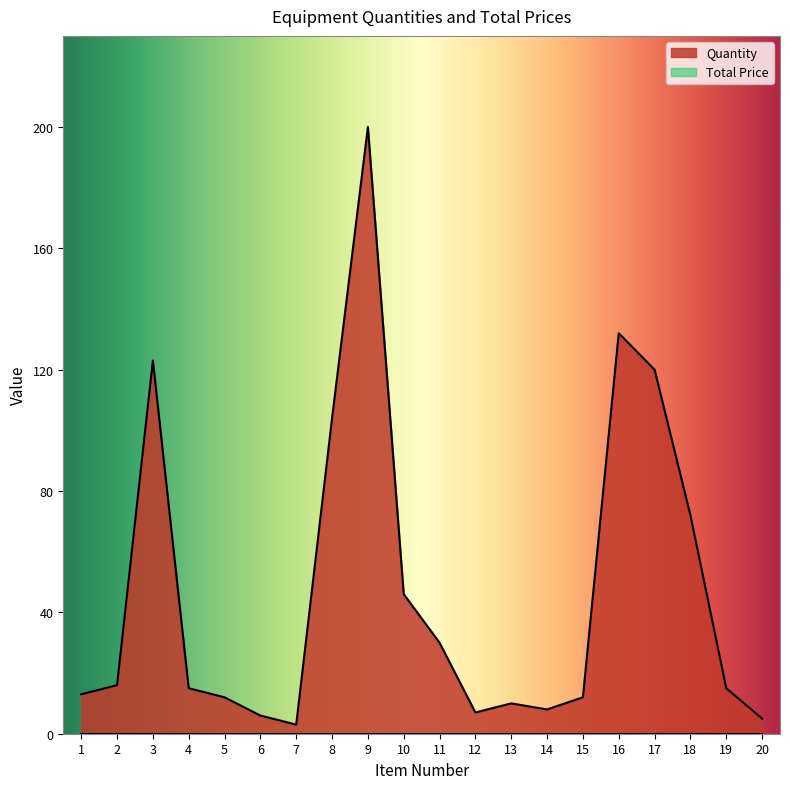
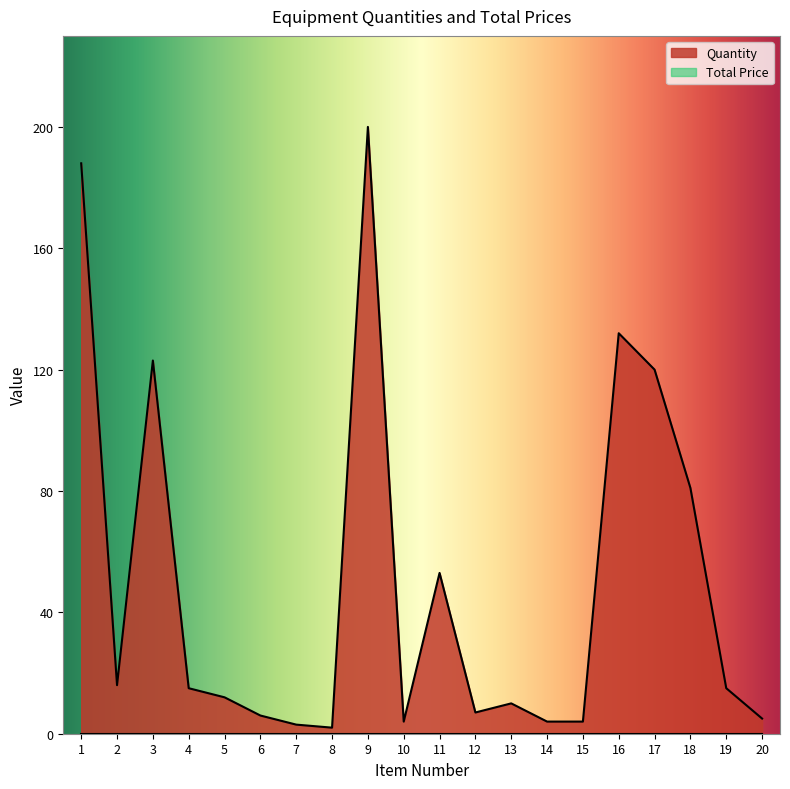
  {
    "Quantity": {
-     "1": 13,
+     "1": 188,
      "2": 16,
      "3": 123,
      "4": 15,
      "5": 12,
      "6": 6,
      "7": 3,
-     "8": 104,
+     "8": 2,
      "9": 200,
-     "10": 46,
-     "11": 30,
+     "10": 4,
+     "11": 53,
      "12": 7,
      "13": 10,
-     "14": 8,
-     "15": 12,
+     "14": 4,
+     "15": 4,
      "16": 132,
      "17": 120,
-     "18": 72,
+     "18": 81,
      "19": 15,
      "20": 5
    },
    "Total Price": {
      "1": 0,
      "2": 0,
      "3": 0,
      "4": 0,
      "5": 0,
      "6": 0,
      "7": 0,
      "8": 0,
      "9": 0,
      "10": 0,
      "11": 0,
      "12": 0,
      "13": 0,
      "14": 0,
      "15": 0,
      "16": 0,
      "17": 0,
      "18": 0,
      "19": 0,
      "20": 0
    }
  }
